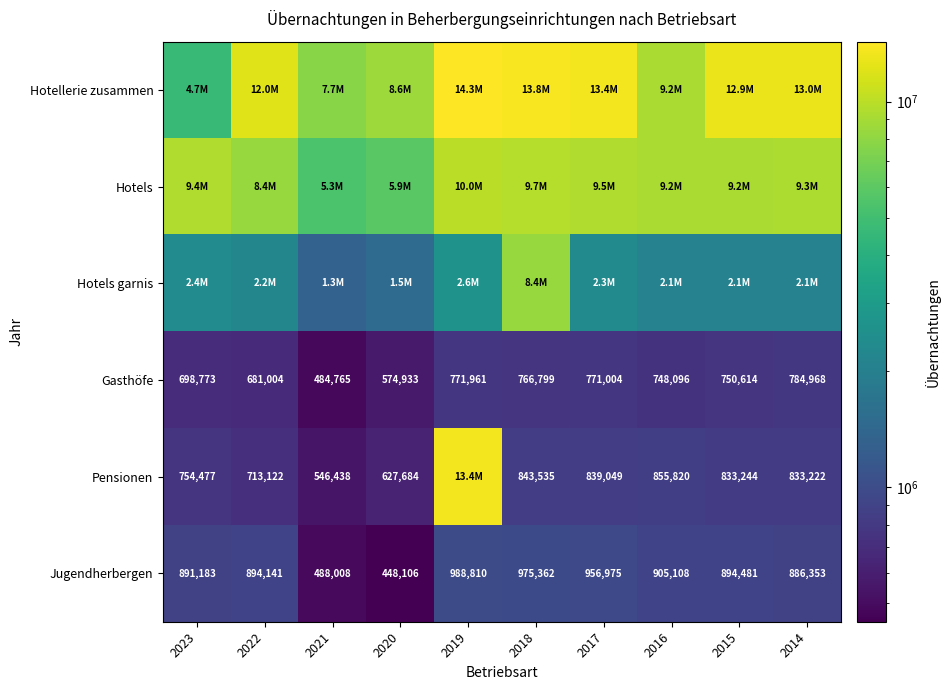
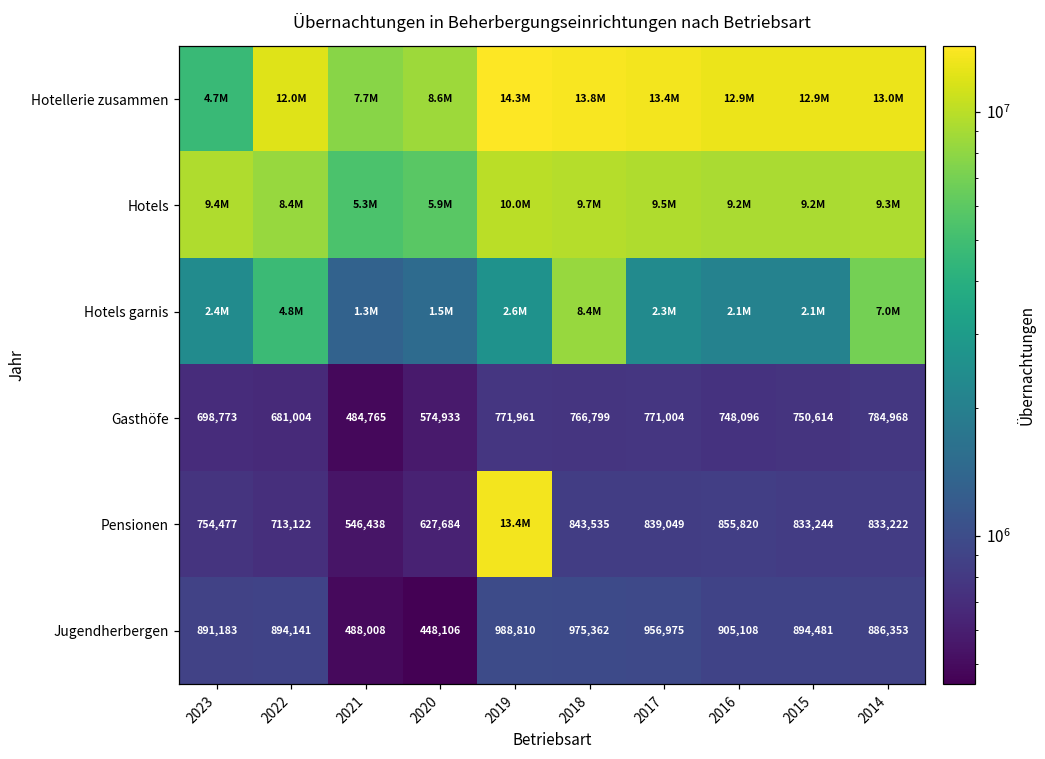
  {
    "Hotellerie zusammen": {
      "2023": "4.7M",
      "2022": "12.0M",
      "2021": "7.7M",
      "2020": "8.6M",
      "2019": "14.3M",
      "2018": "13.8M",
      "2017": "13.4M",
-     "2016": "9.2M",
+     "2016": "12.9M",
      "2015": "12.9M",
      "2014": "13.0M"
    },
    "Hotels": {
      "2023": "9.4M",
      "2022": "8.4M",
      "2021": "5.3M",
      "2020": "5.9M",
      "2019": "10.0M",
      "2018": "9.7M",
      "2017": "9.5M",
      "2016": "9.2M",
      "2015": "9.2M",
      "2014": "9.3M"
    },
    "Hotels garnis": {
      "2023": "2.4M",
-     "2022": "2.2M",
+     "2022": "4.8M",
      "2021": "1.3M",
      "2020": "1.5M",
      "2019": "2.6M",
      "2018": "8.4M",
      "2017": "2.3M",
      "2016": "2.1M",
      "2015": "2.1M",
-     "2014": "2.1M"
+     "2014": "7.0M"
    },
    "Gasthöfe": {
      "2023": "698,773",
      "2022": "681,004",
      "2021": "484,765",
      "2020": "574,933",
      "2019": "771,961",
      "2018": "766,799",
      "2017": "771,004",
      "2016": "748,096",
      "2015": "750,614",
      "2014": "784,968"
    },
    "Pensionen": {
      "2023": "754,477",
      "2022": "713,122",
      "2021": "546,438",
      "2020": "627,684",
      "2019": "13.4M",
      "2018": "843,535",
      "2017": "839,049",
      "2016": "855,820",
      "2015": "833,244",
      "2014": "833,222"
    },
    "Jugendherbergen": {
      "2023": "891,183",
      "2022": "894,141",
      "2021": "488,008",
      "2020": "448,106",
      "2019": "988,810",
      "2018": "975,362",
      "2017": "956,975",
      "2016": "905,108",
      "2015": "894,481",
      "2014": "886,353"
    }
  }
